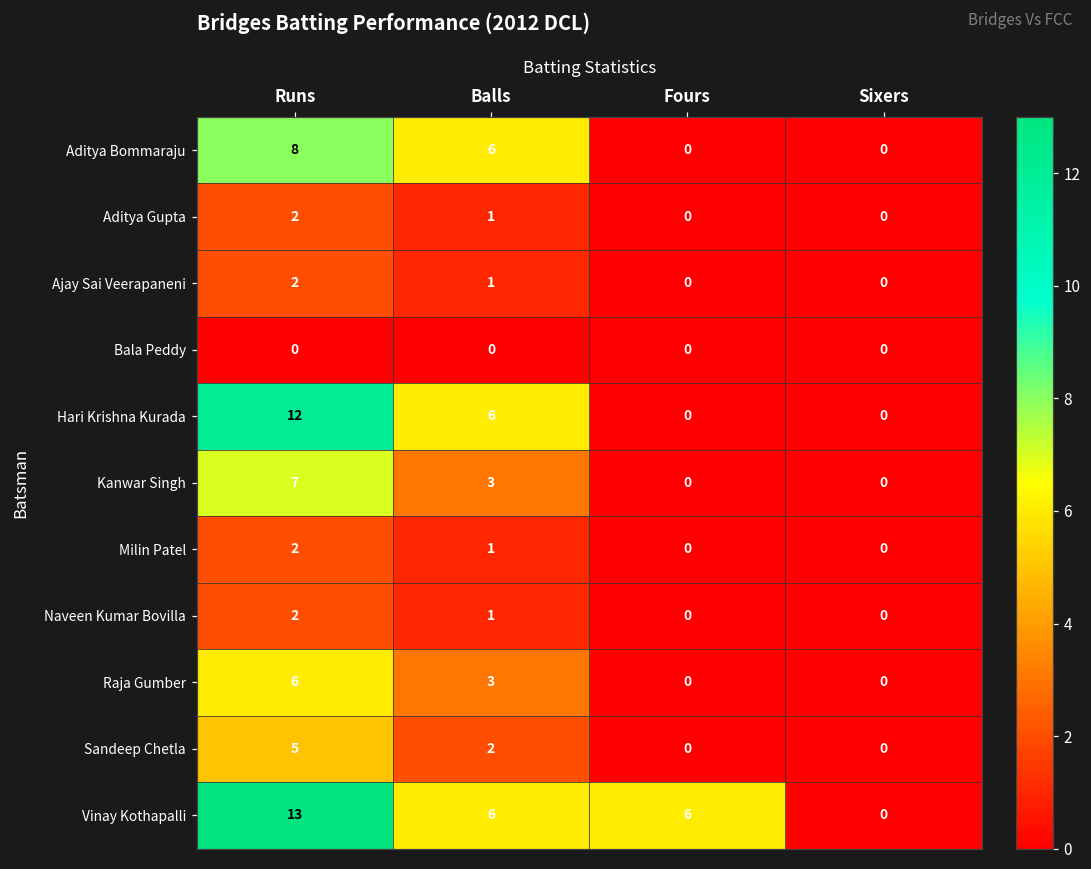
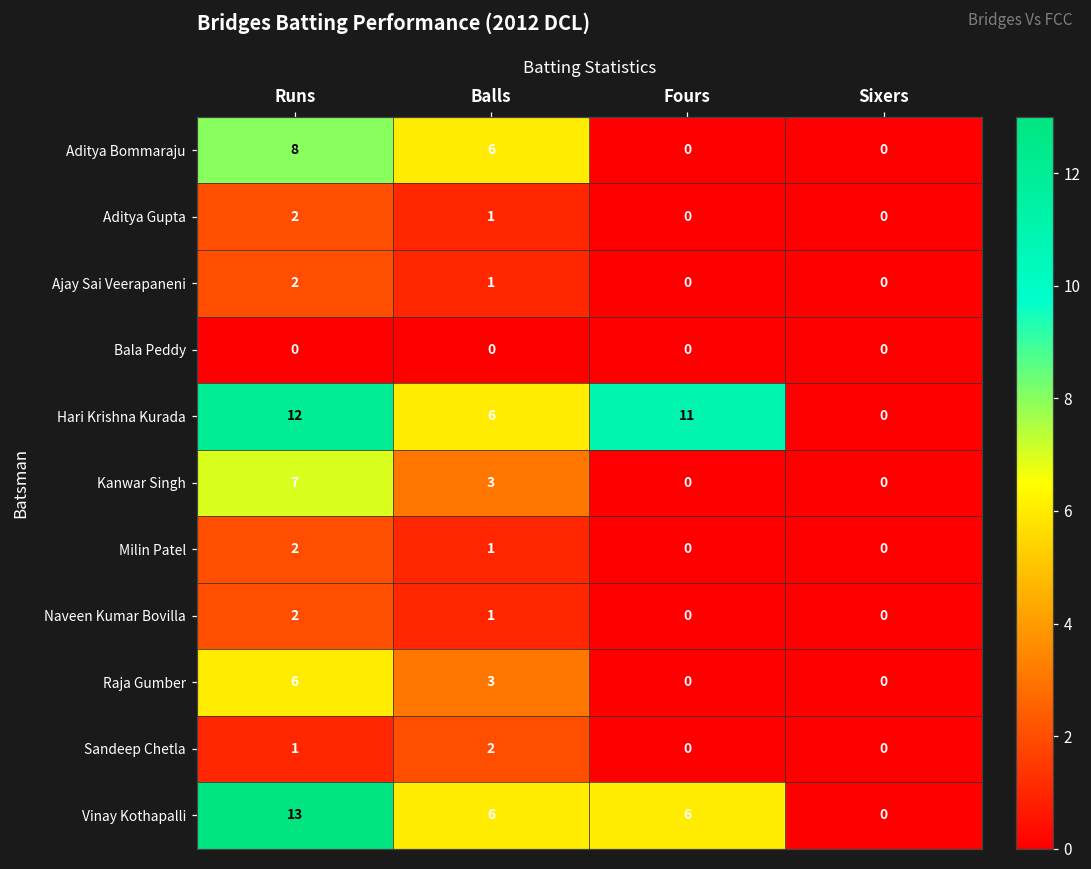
  {
    "Aditya Bommaraju": {
      "Runs": 8,
      "Balls": 6,
      "Fours": 0,
      "Sixers": 0
    },
    "Aditya Gupta": {
      "Runs": 2,
      "Balls": 1,
      "Fours": 0,
      "Sixers": 0
    },
    "Ajay Sai Veerapaneni": {
      "Runs": 2,
      "Balls": 1,
      "Fours": 0,
      "Sixers": 0
    },
    "Bala Peddy": {
      "Runs": 0,
      "Balls": 0,
      "Fours": 0,
      "Sixers": 0
    },
    "Hari Krishna Kurada": {
      "Runs": 12,
      "Balls": 6,
-     "Fours": 0,
+     "Fours": 11,
      "Sixers": 0
    },
    "Kanwar Singh": {
      "Runs": 7,
      "Balls": 3,
      "Fours": 0,
      "Sixers": 0
    },
    "Milin Patel": {
      "Runs": 2,
      "Balls": 1,
      "Fours": 0,
      "Sixers": 0
    },
    "Naveen Kumar Bovilla": {
      "Runs": 2,
      "Balls": 1,
      "Fours": 0,
      "Sixers": 0
    },
    "Raja Gumber": {
      "Runs": 6,
      "Balls": 3,
      "Fours": 0,
      "Sixers": 0
    },
    "Sandeep Chetla": {
-     "Runs": 5,
+     "Runs": 1,
      "Balls": 2,
      "Fours": 0,
      "Sixers": 0
    },
    "Vinay Kothapalli": {
      "Runs": 13,
      "Balls": 6,
      "Fours": 6,
      "Sixers": 0
    }
  }
